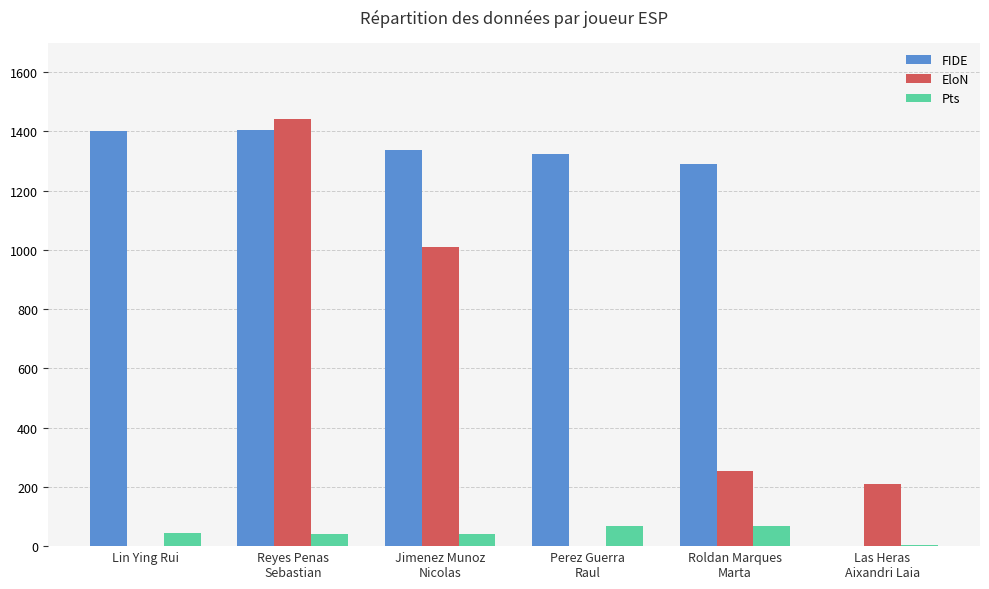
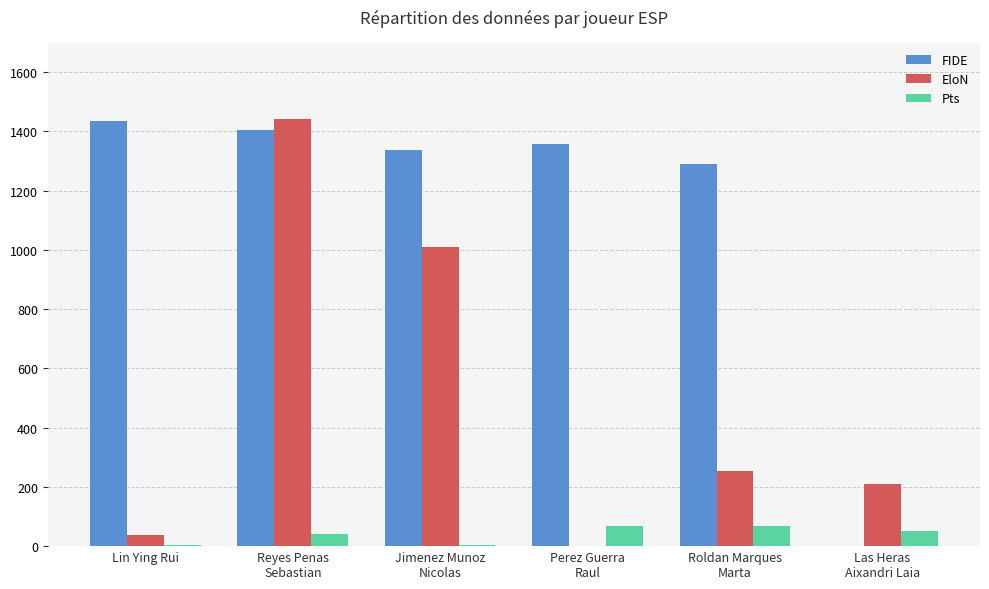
  {
    "FIDE": {
-     "Lin Ying Rui": 1400,
+     "Lin Ying Rui": 1430,
      "Reyes Penas Sebastian": 1410,
      "Jimenez Munoz Nicolas": 1340,
-     "Perez Guerra Raul": 1330,
+     "Perez Guerra Raul": 1360,
      "Roldan Marques Marta": 1290,
      "Las Heras Aixandri Laia": 0
    },
    "EloN": {
-     "Lin Ying Rui": 0,
+     "Lin Ying Rui": 40,
      "Reyes Penas Sebastian": 1440,
      "Jimenez Munoz Nicolas": 1010,
      "Perez Guerra Raul": 0,
      "Roldan Marques Marta": 260,
      "Las Heras Aixandri Laia": 210
    },
    "Pts": {
-     "Lin Ying Rui": 40,
+     "Lin Ying Rui": 10,
      "Reyes Penas Sebastian": 40,
-     "Jimenez Munoz Nicolas": 40,
+     "Jimenez Munoz Nicolas": 10,
      "Perez Guerra Raul": 70,
      "Roldan Marques Marta": 70,
-     "Las Heras Aixandri Laia": 0
+     "Las Heras Aixandri Laia": 50
    }
  }
